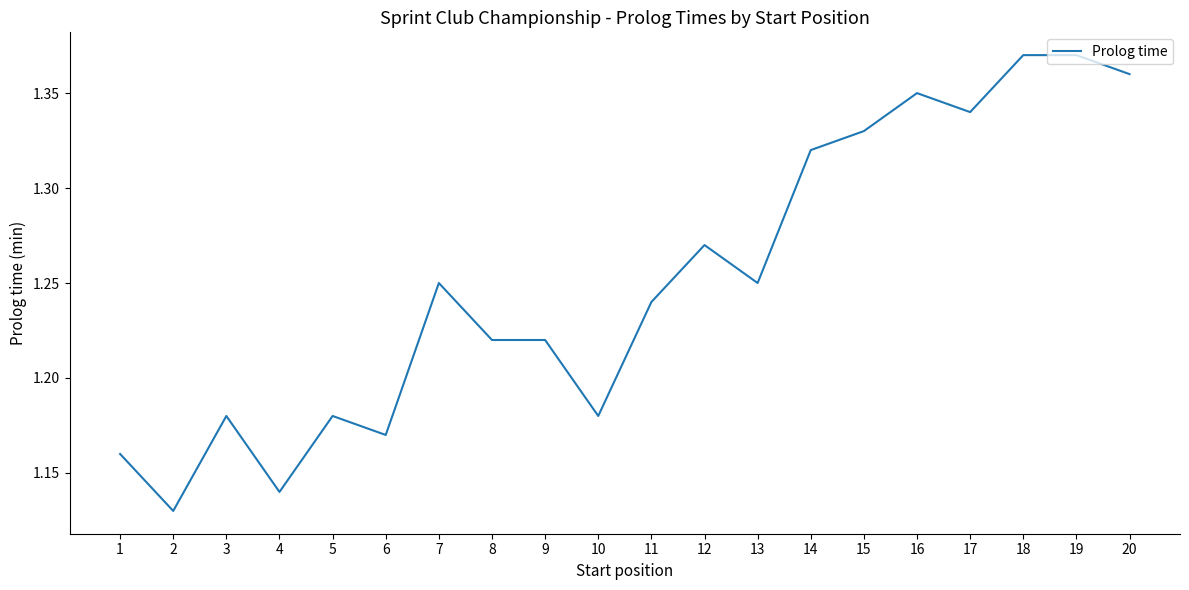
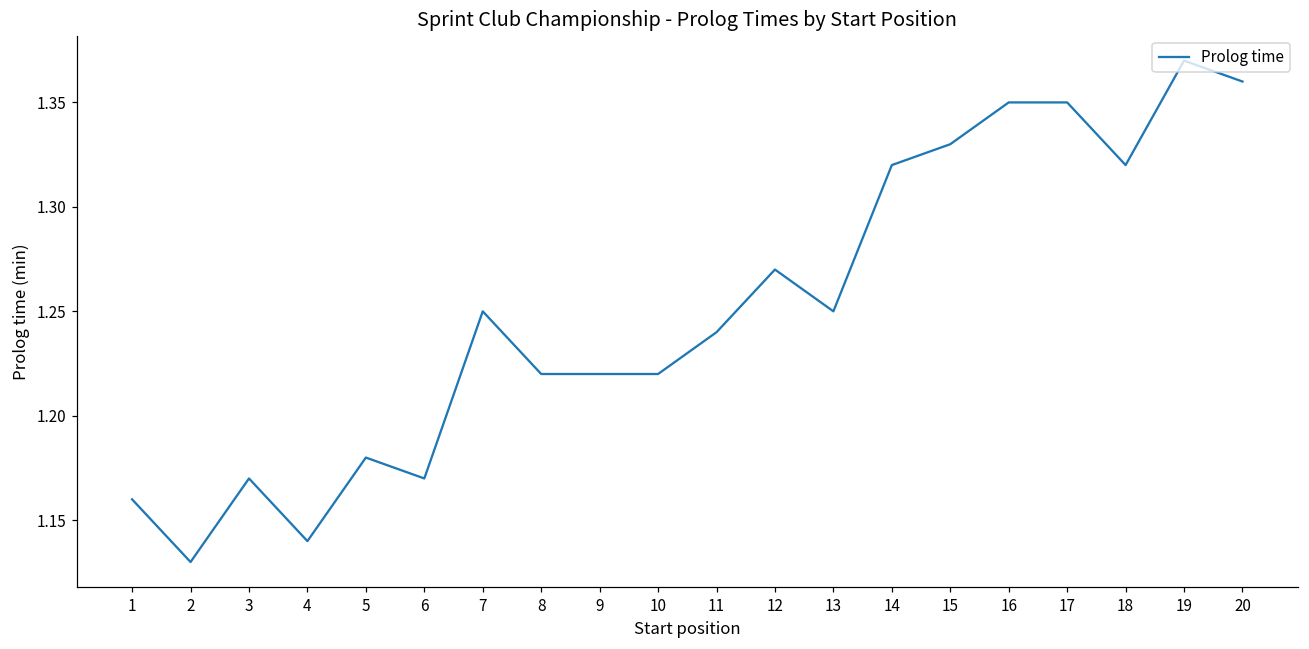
  {
    "1": 1.16,
    "2": 1.13,
-   "3": 1.18,
+   "3": 1.17,
    "4": 1.14,
    "5": 1.18,
    "6": 1.17,
    "7": 1.25,
    "8": 1.22,
    "9": 1.22,
-   "10": 1.18,
+   "10": 1.22,
    "11": 1.24,
    "12": 1.27,
    "13": 1.25,
    "14": 1.32,
    "15": 1.33,
    "16": 1.35,
-   "17": 1.34,
-   "18": 1.37,
+   "17": 1.35,
+   "18": 1.32,
    "20": 1.36
  }
